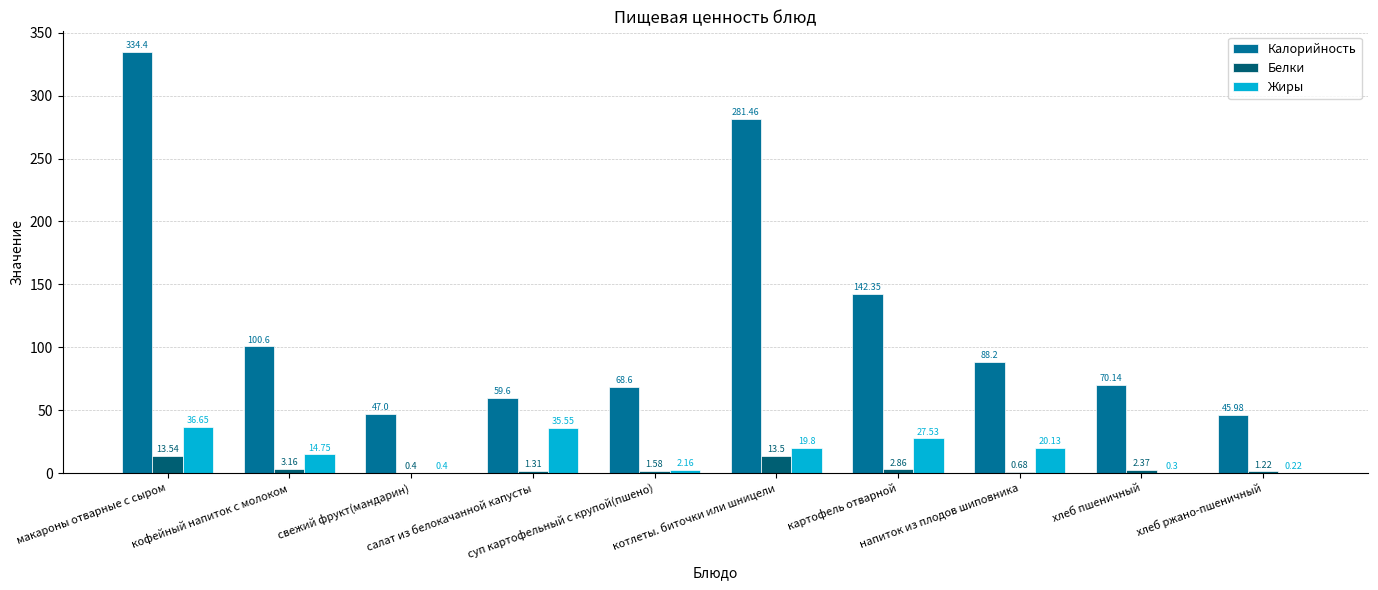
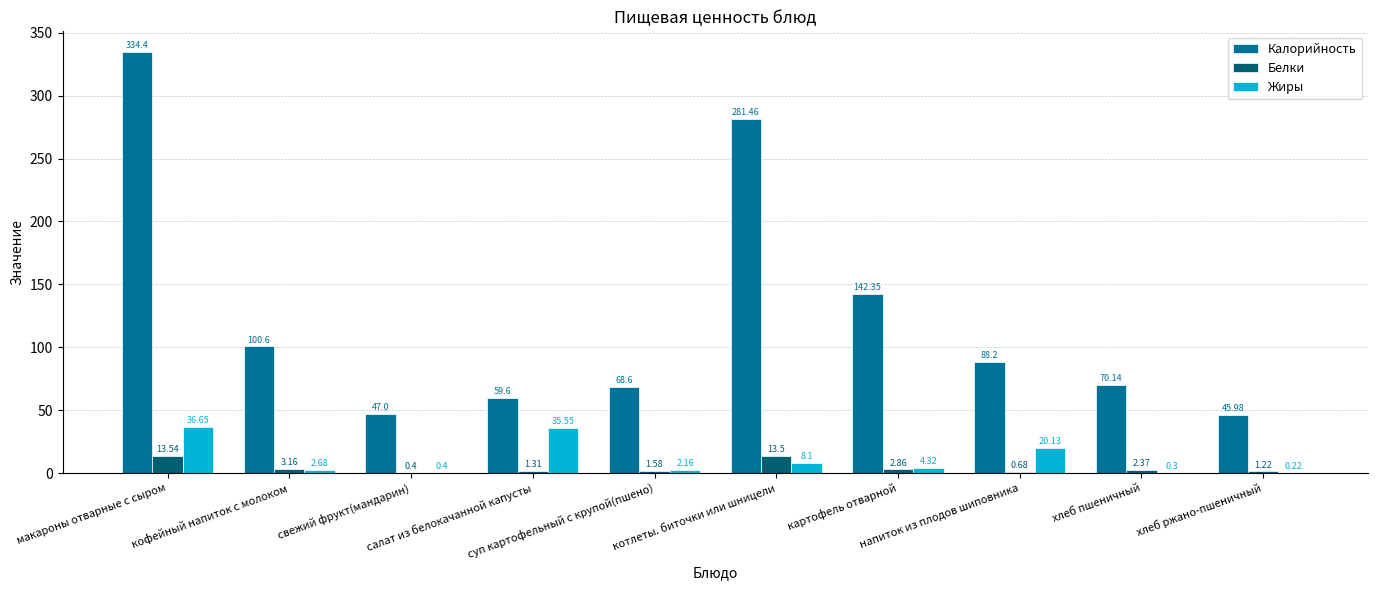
  {
    "Жиры": {
      "макароны отварные с сыром": 36.65,
-     "кофейный напиток с молоком": 14.75,
+     "кофейный напиток с молоком": 2.68,
      "свежий фрукт(мандарин)": 0.4,
      "салат из белокачанной капусты": 35.55,
      "суп картофельный с крупой(пшено)": 2.16,
-     "котлеты. биточки или шницели": 19.8,
-     "картофель отварной": 27.53,
+     "котлеты. биточки или шницели": 8.1,
+     "картофель отварной": 4.32,
      "напиток из плодов шиповника": 20.13,
      "хлеб пшеничный": 0.3,
      "хлеб ржано-пшеничный": 0.22
    }
  }
